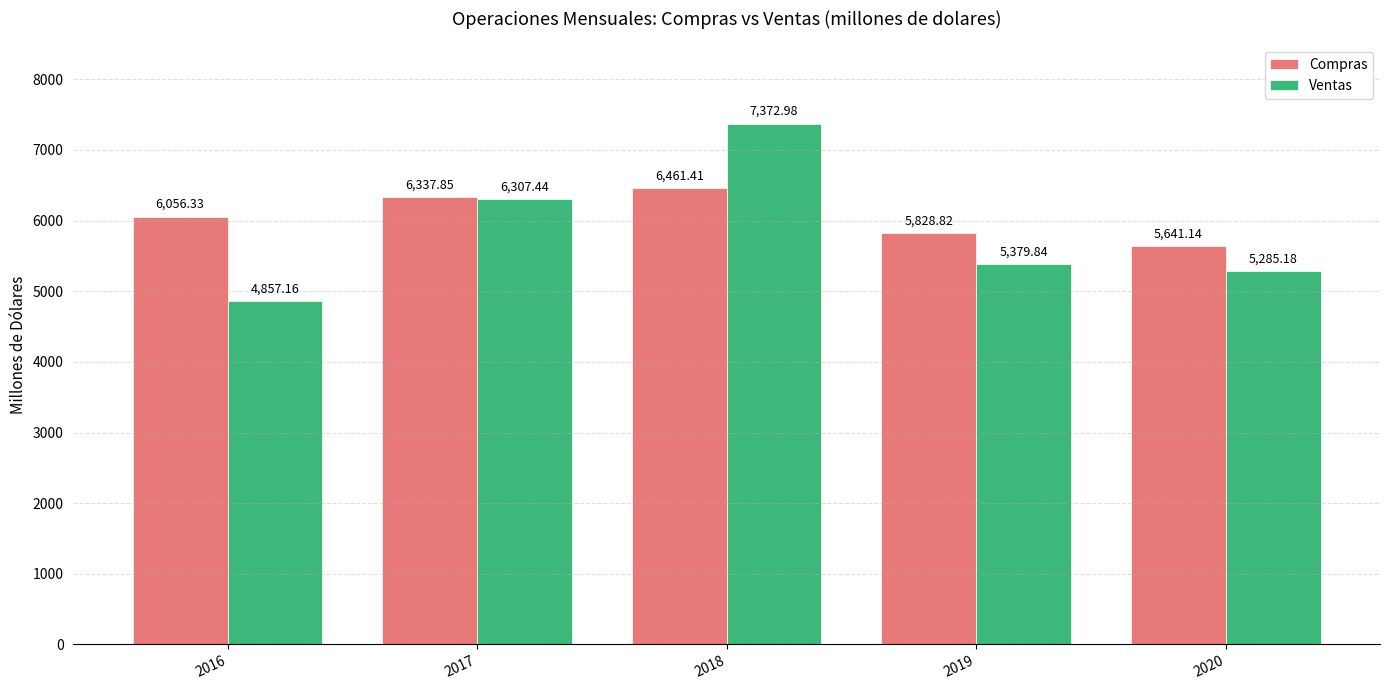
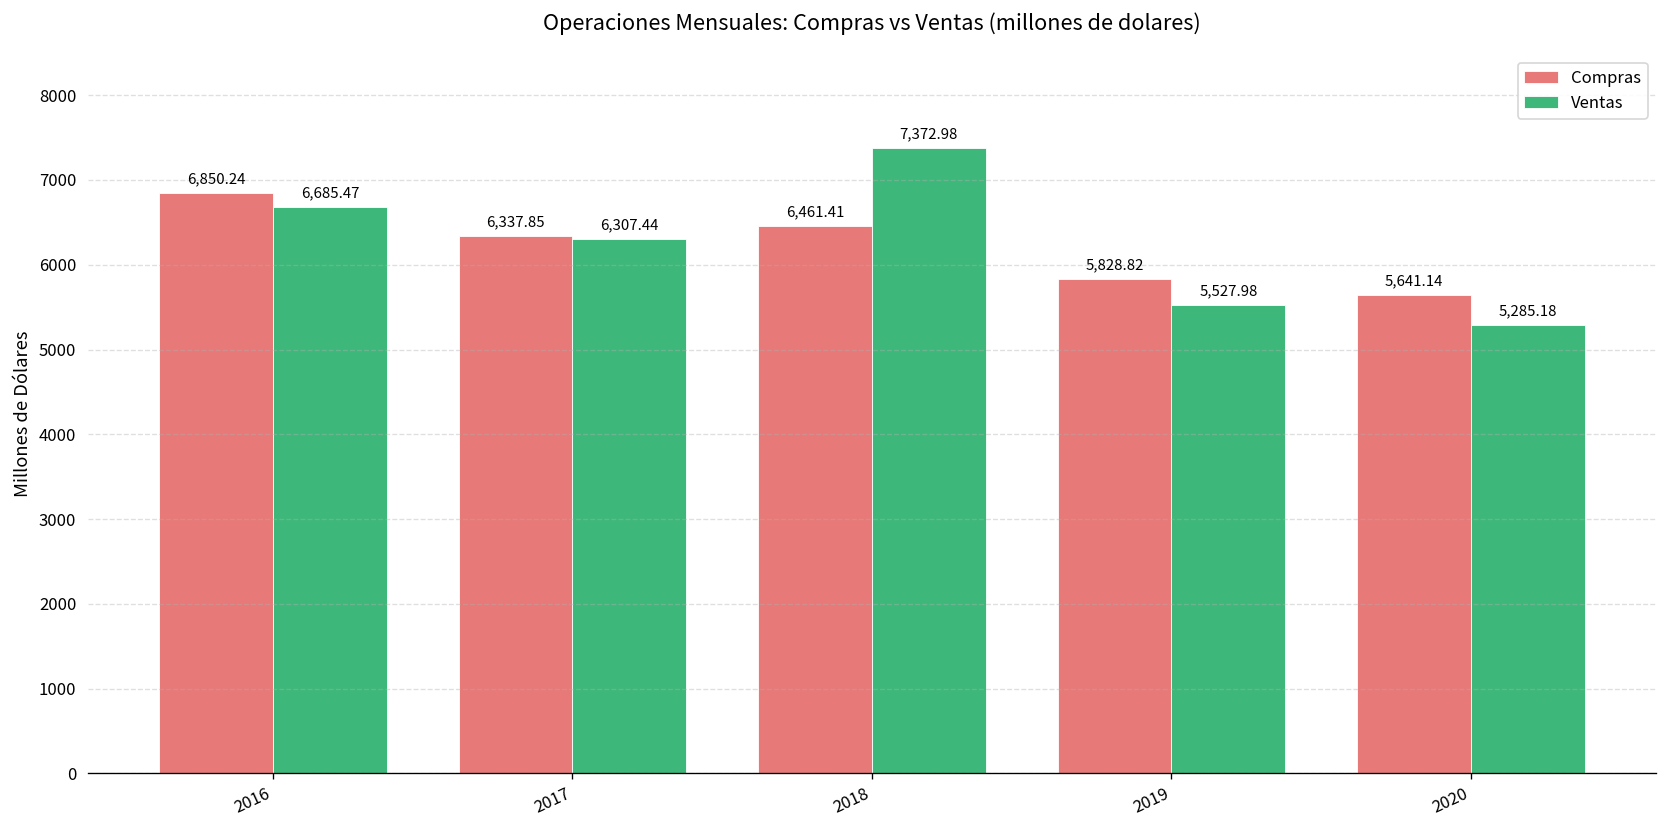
  {
    "Compras": {
-     "2016": "6,056.33",
+     "2016": "6,850.24",
      "2017": "6,337.85",
      "2018": "6,461.41",
      "2019": "5,828.82",
      "2020": "5,641.14"
    },
    "Ventas": {
-     "2016": "4,857.16",
+     "2016": "6,685.47",
      "2017": "6,307.44",
      "2018": "7,372.98",
-     "2019": "5,379.84",
+     "2019": "5,527.98",
      "2020": "5,285.18"
    }
  }
